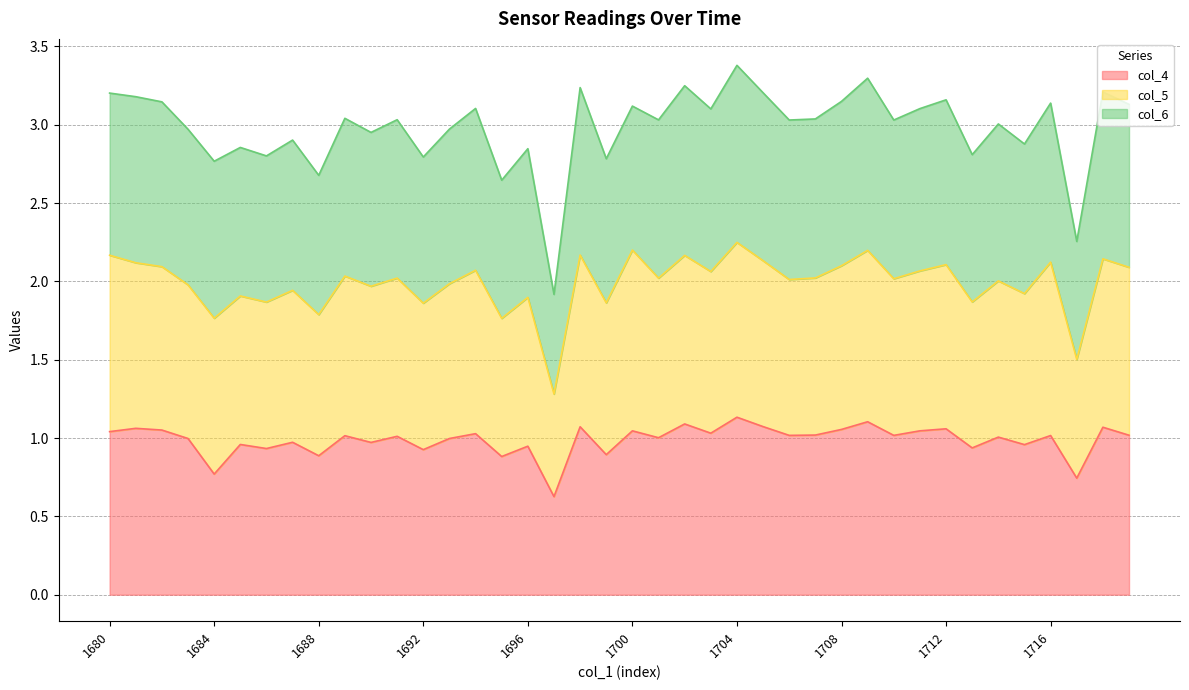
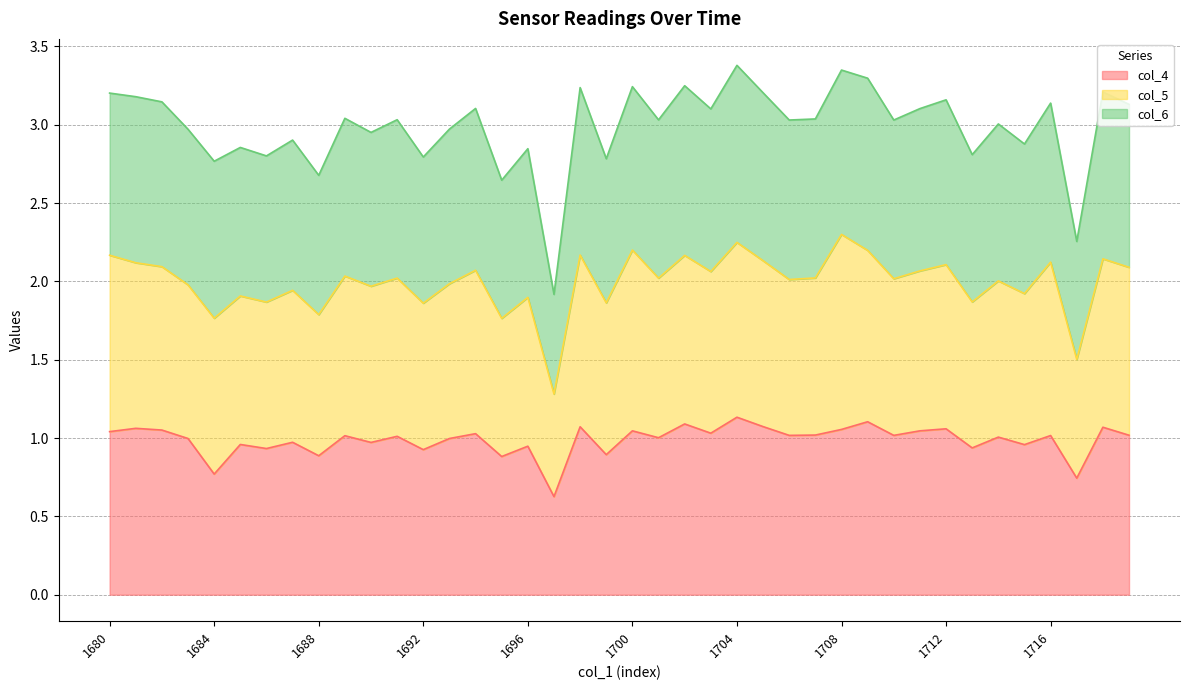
  {
    "col_4": {
      "1680": 1.04,
      "1684": 0.77,
      "1688": 0.89,
      "1692": 0.93,
      "1696": 0.95,
      "1700": 1.05,
      "1704": 1.13,
      "1708": 1.06,
      "1712": 1.06,
      "1716": 1.02
    },
    "col_5": {
      "1680": 1.13,
      "1684": 1.00,
      "1688": 0.90,
      "1692": 0.94,
      "1696": 0.95,
      "1700": 1.15,
      "1704": 1.12,
-     "1708": 1.04,
+     "1708": 1.24,
      "1712": 1.05,
      "1716": 1.11
    },
    "col_6": {
      "1680": 1.04,
      "1684": 1.00,
      "1688": 0.89,
      "1692": 0.93,
      "1696": 0.95,
-     "1700": 0.92,
+     "1700": 1.04,
      "1704": 1.13,
      "1708": 1.05,
      "1712": 1.05,
      "1716": 1.01
    }
  }
